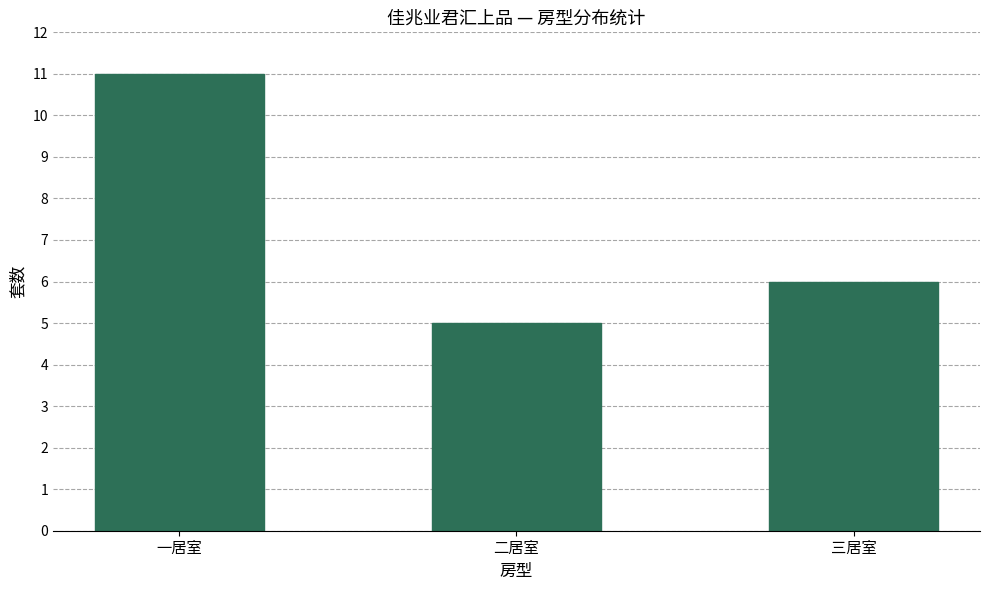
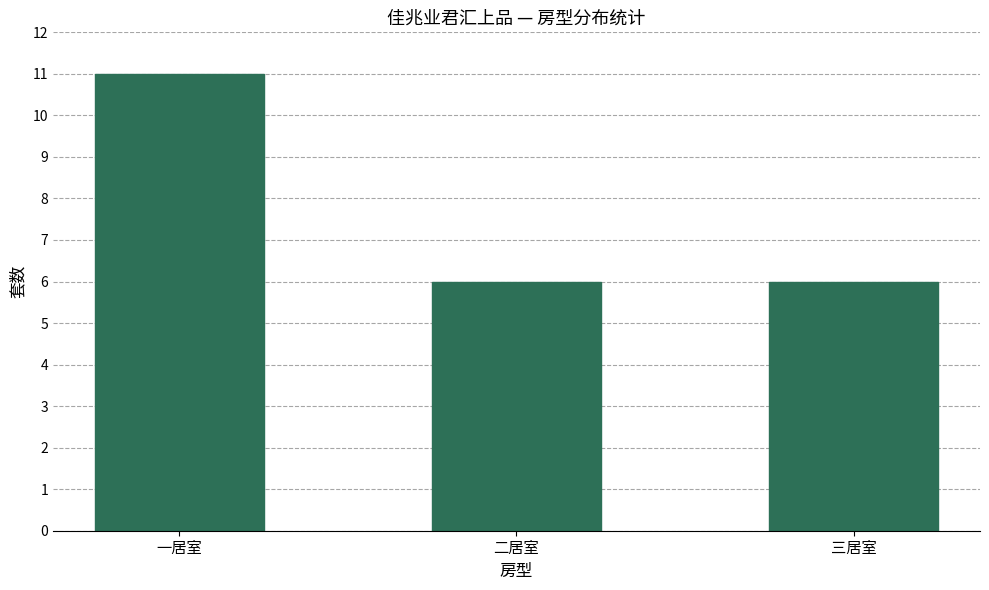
  {
    "一居室": 11,
-   "二居室": 5,
+   "二居室": 6,
    "三居室": 6
  }
